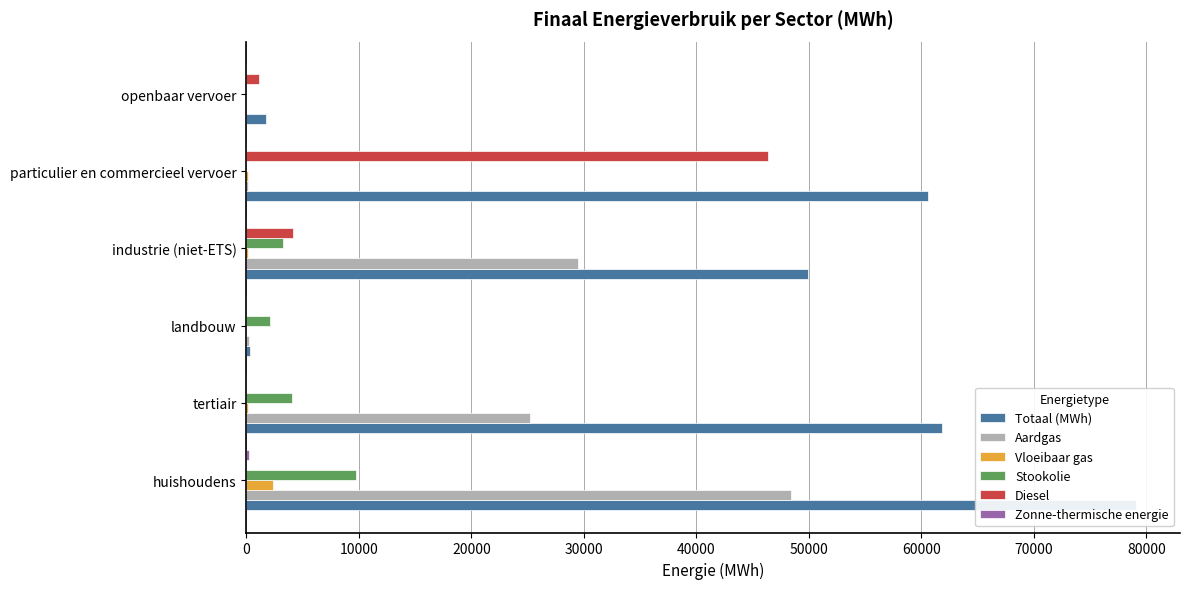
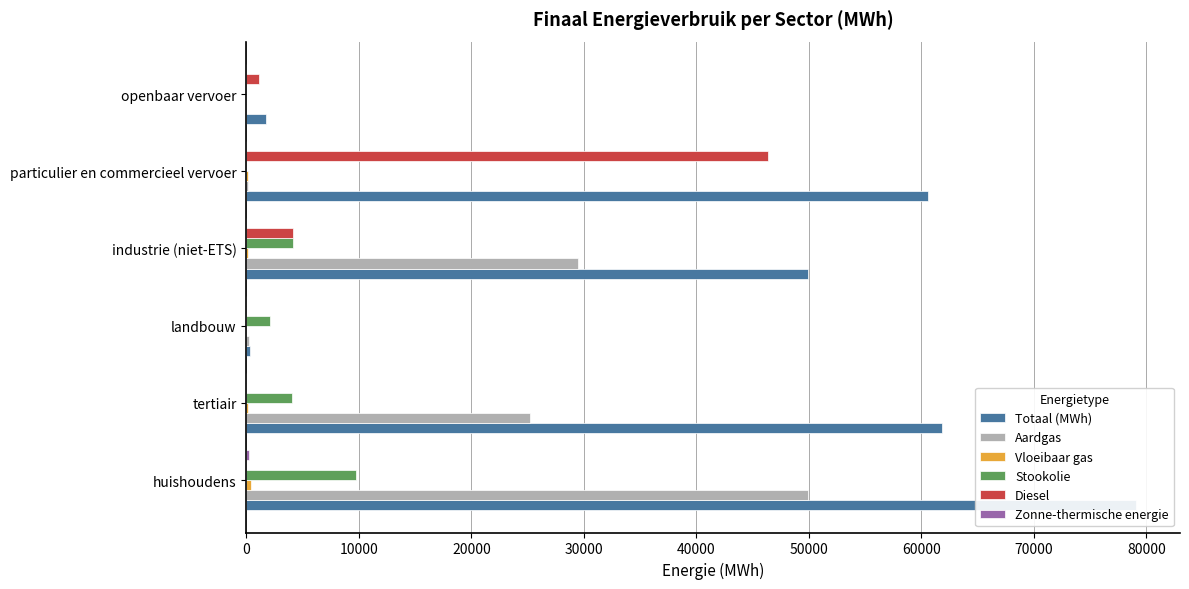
  {
    "Totaal (MWh)": {
      "openbaar vervoer": 1800,
      "particulier en commercieel vervoer": 60600,
      "industrie (niet-ETS)": 49900,
      "landbouw": 300,
      "tertiair": 61900
    },
    "Aardgas": {
      "openbaar vervoer": 0,
      "industrie (niet-ETS)": 29500,
      "tertiair": 25200,
-     "huishoudens": 48400
+     "huishoudens": 49900
    },
    "Vloeibaar gas": {
      "openbaar vervoer": 0,
-     "huishoudens": 2400
+     "huishoudens": 400
    },
    "Stookolie": {
      "openbaar vervoer": 0,
      "particulier en commercieel vervoer": 0,
-     "industrie (niet-ETS)": 3300,
+     "industrie (niet-ETS)": 4100,
      "landbouw": 2100,
      "tertiair": 4100,
      "huishoudens": 9800
    },
    "Diesel": {
      "openbaar vervoer": 1100,
      "particulier en commercieel vervoer": 46400,
      "industrie (niet-ETS)": 4100,
      "landbouw": 0,
      "tertiair": 0,
      "huishoudens": 0
    },
    "Zonne-thermische energie": {
      "openbaar vervoer": 0,
      "particulier en commercieel vervoer": 0,
      "industrie (niet-ETS)": 0,
      "landbouw": 0,
      "tertiair": 0,
      "huishoudens": 300
    }
  }
